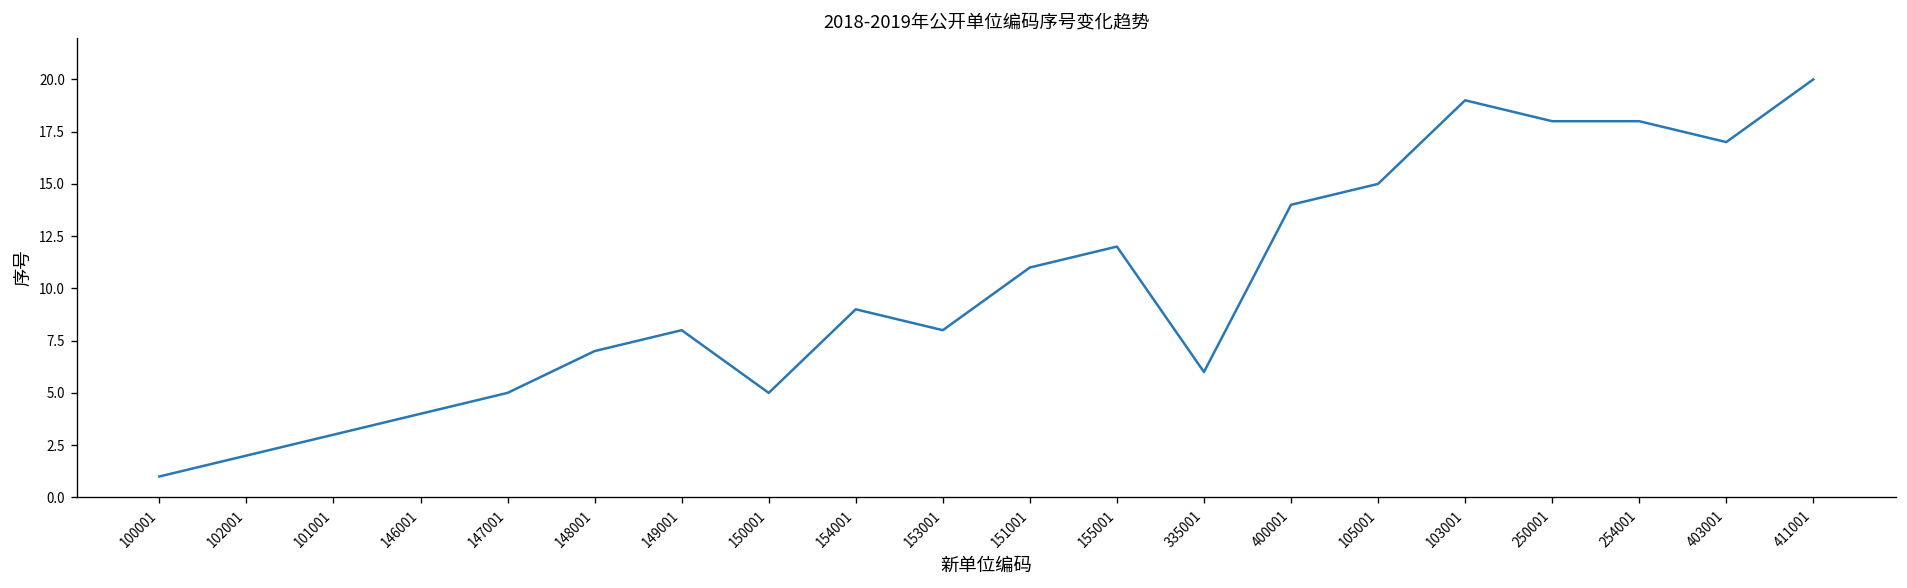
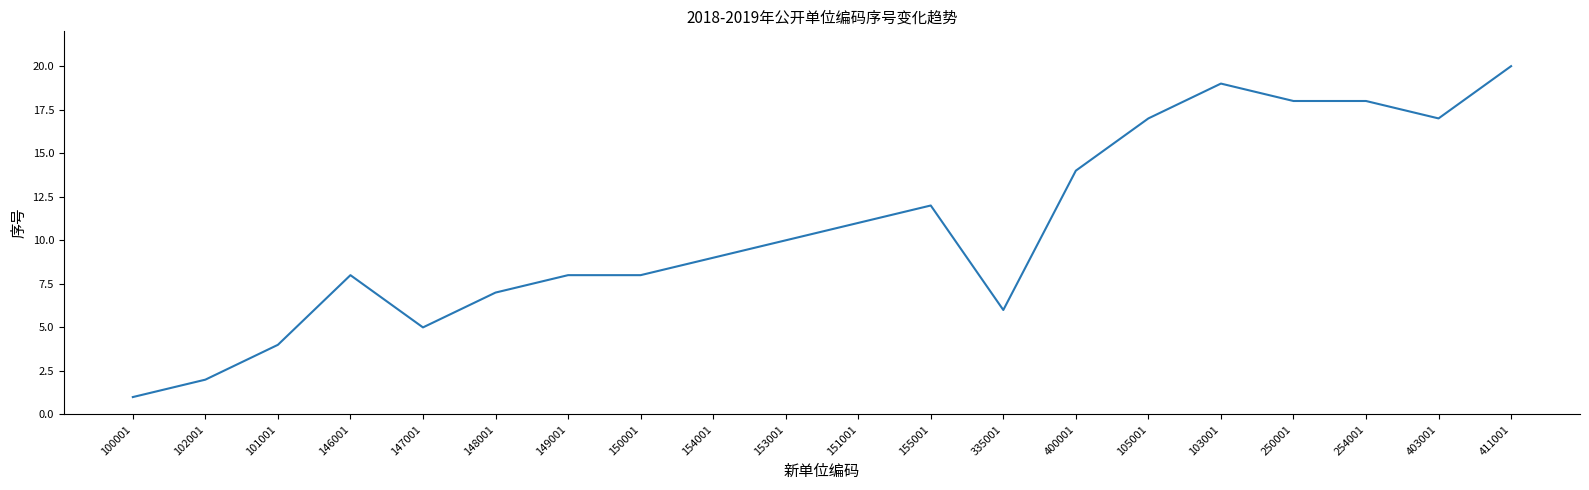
  {
    "100001": 1,
    "102001": 2,
-   "101001": 3,
-   "146001": 4,
+   "101001": 4,
+   "146001": 8,
    "147001": 5,
    "148001": 7,
    "149001": 8,
-   "150001": 5,
+   "150001": 8,
    "154001": 9,
-   "153001": 8,
+   "153001": 10,
    "151001": 11,
    "155001": 12,
    "335001": 6,
    "400001": 14,
-   "105001": 15,
+   "105001": 17,
    "103001": 19,
    "250001": 18,
    "254001": 18,
    "403001": 17,
    "411001": 20
  }
